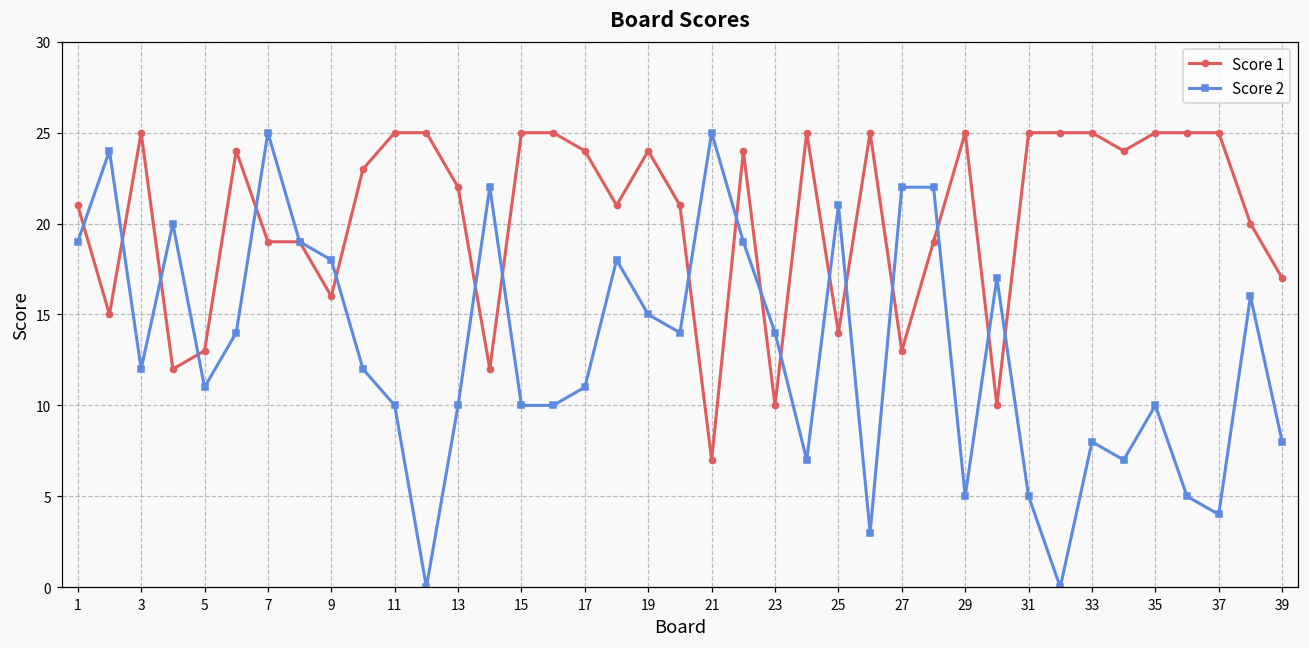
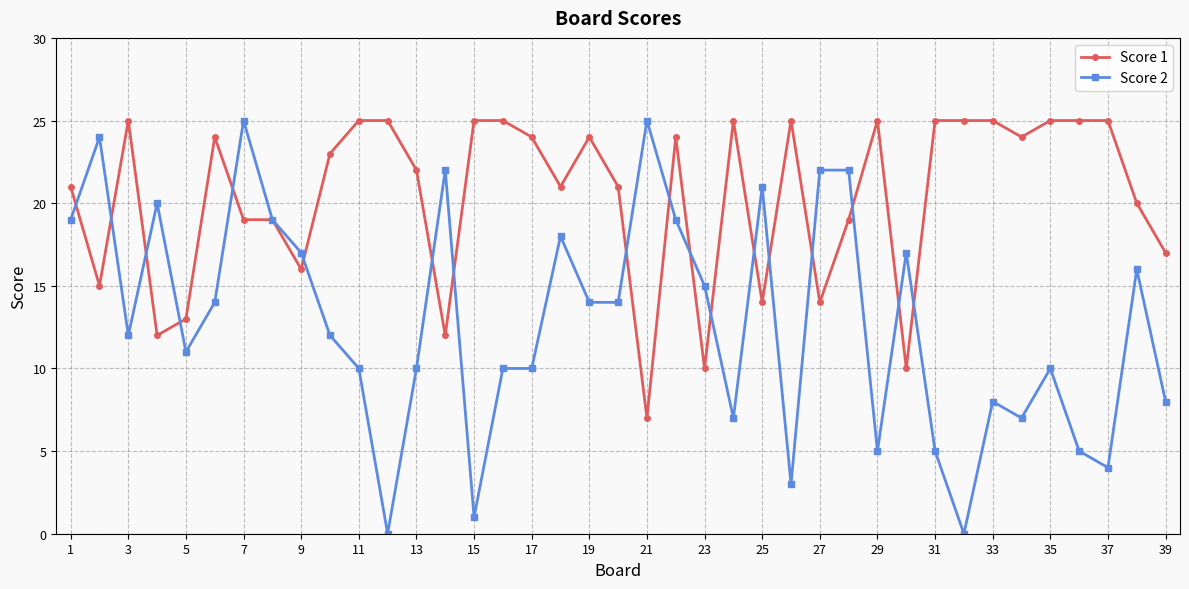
  {
    "Score 1": {
      "1": 21,
      "3": 25,
      "5": 13,
      "7": 19,
      "9": 16,
      "11": 25,
      "13": 22,
      "15": 25,
      "17": 24,
      "19": 24,
      "21": 7,
      "23": 10,
      "25": 14,
-     "27": 13,
+     "27": 14,
      "29": 25,
      "31": 25,
      "33": 25,
      "35": 25,
      "37": 25,
      "39": 17
    },
    "Score 2": {
      "1": 19,
      "3": 12,
      "5": 11,
      "7": 25,
-     "9": 18,
+     "9": 17,
      "11": 10,
      "13": 10,
-     "15": 10,
-     "17": 11,
-     "19": 15,
+     "15": 1,
+     "17": 10,
+     "19": 14,
      "21": 25,
-     "23": 14,
+     "23": 15,
      "25": 21,
      "27": 22,
      "29": 5,
      "31": 5,
      "33": 8,
      "35": 10,
      "37": 4,
      "39": 8
    }
  }
